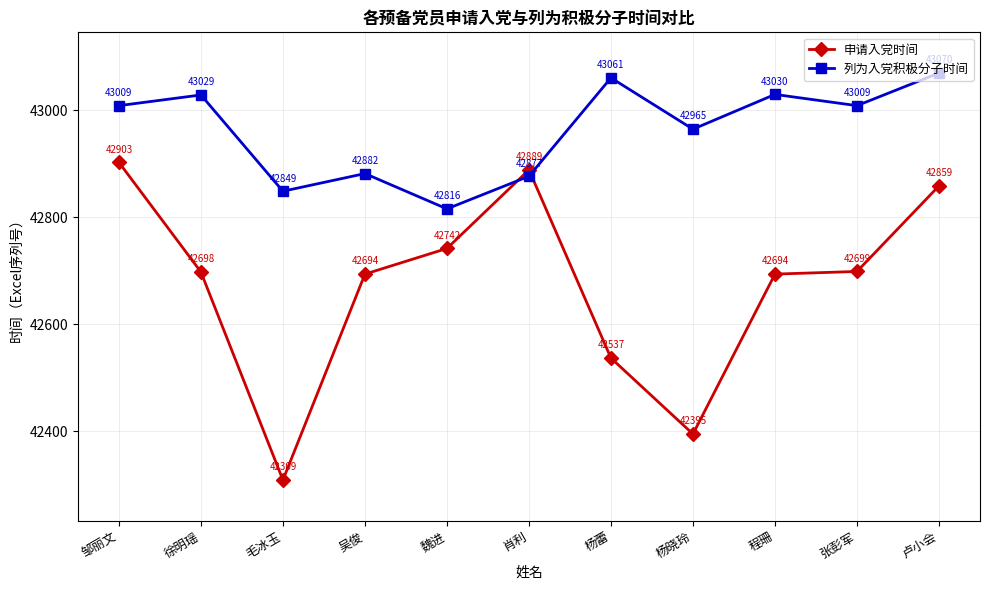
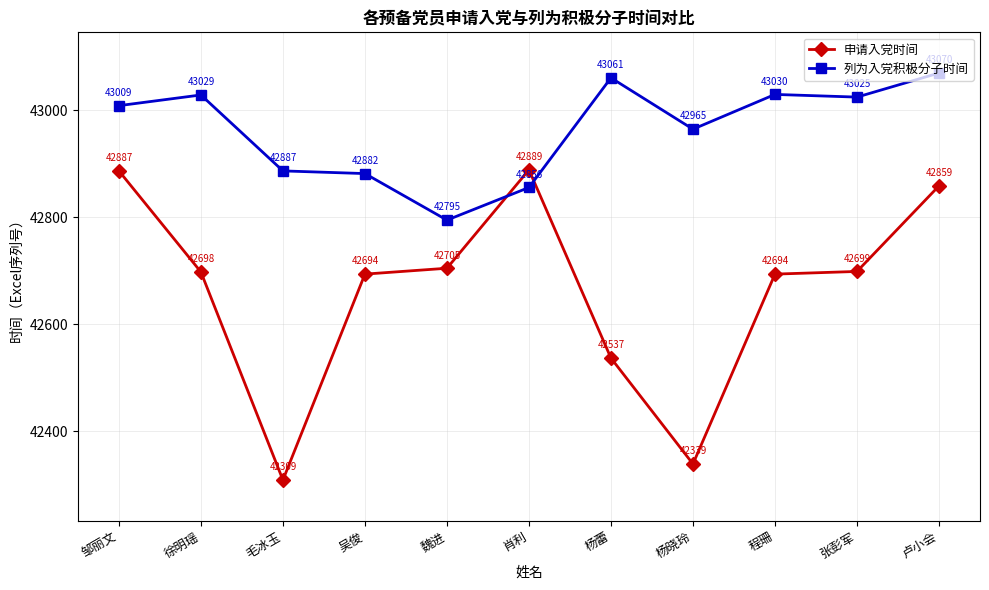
  {
    "申请入党时间": {
-     "邹丽文": 42903,
+     "邹丽文": 42887,
      "徐明瑶": 42698,
      "毛冰玉": 42309,
      "吴俊": 42694,
-     "魏进": 42742,
+     "魏进": 42705,
      "肖利": 42889,
      "杨蕾": 42537,
-     "杨晓玲": 42395,
+     "杨晓玲": 42339,
      "程珊": 42694,
      "张彭军": 42699,
      "卢小会": 42859
    },
    "列为入党积极分子时间": {
      "邹丽文": 43009,
      "徐明瑶": 43029,
-     "毛冰玉": 42849,
+     "毛冰玉": 42887,
      "吴俊": 42882,
-     "魏进": 42816,
-     "肖利": 42877,
+     "魏进": 42795,
+     "肖利": 42856,
      "杨蕾": 43061,
      "杨晓玲": 42965,
      "程珊": 43030,
-     "张彭军": 43010
+     "张彭军": 43030
    }
  }
